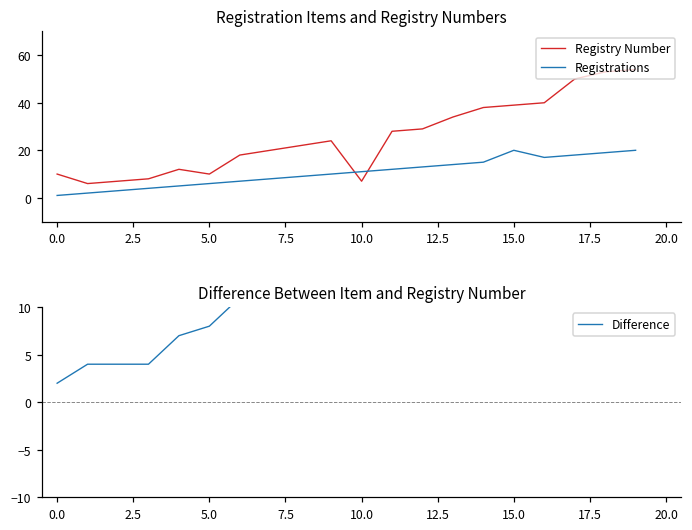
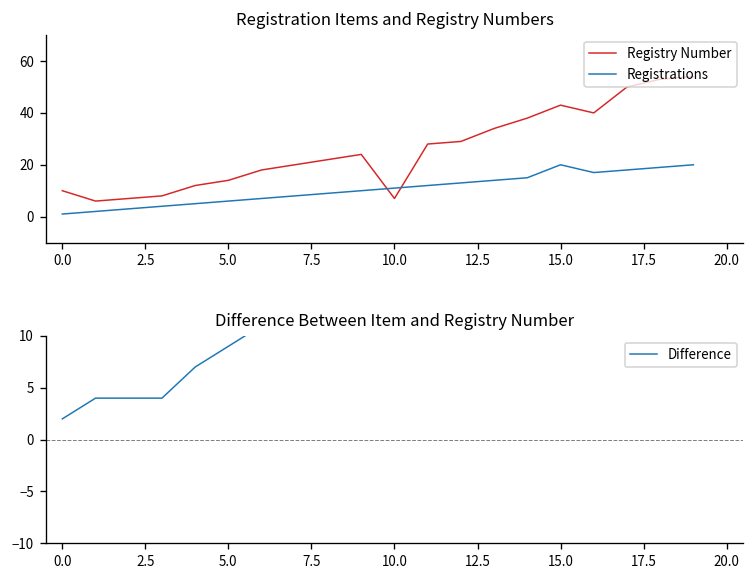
  {
    "Registration Items and Registry Numbers": {
      "Registry Number": {
        "0.0": 10,
-       "5.0": 10,
+       "5.0": 14,
        "10.0": 7,
-       "15.0": 39
+       "15.0": 43
      },
      "Registrations": {
        "0.0": 1,
        "5.0": 6,
        "10.0": 11,
        "15.0": 20
      }
    },
    "Difference Between Item and Registry Number": {
      "0.0": 2,
-     "5.0": 8
+     "5.0": 9
    }
  }
